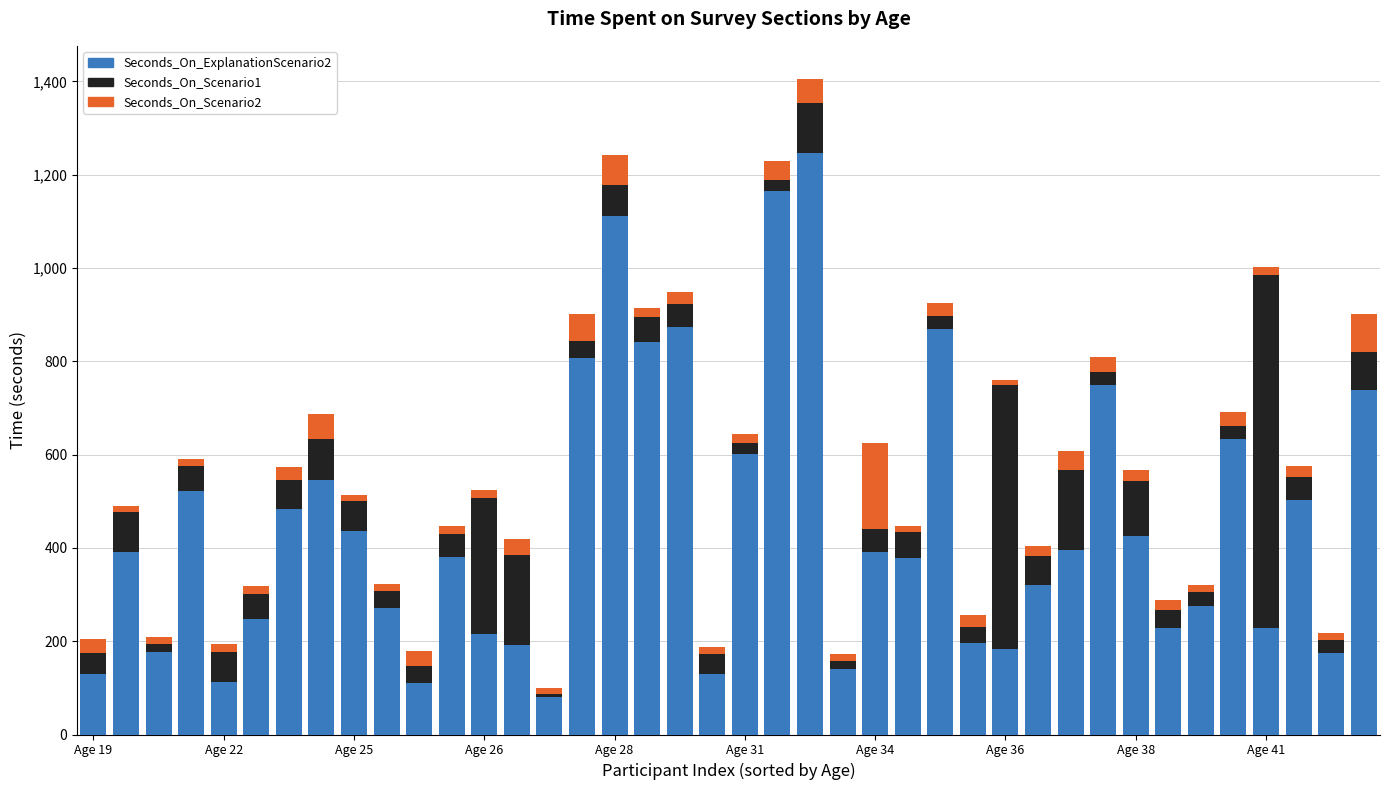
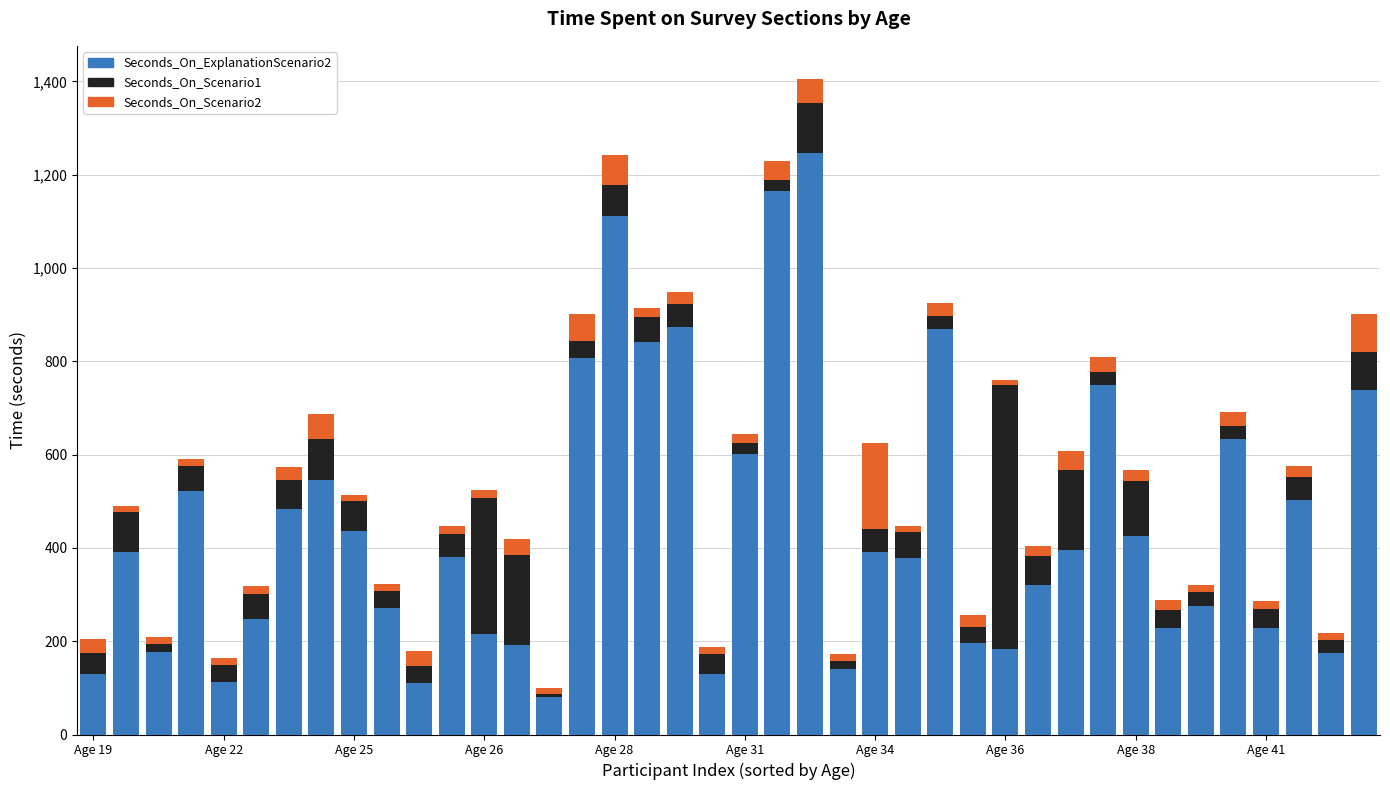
  {
    "Seconds_On_ExplanationScenario2": {
      "Age 19": "130",
      "Age 22": "110",
      "Age 25": "440",
      "Age 26": "210",
      "Age 28": "1,110",
      "Age 31": "600",
      "Age 34": "390",
      "Age 36": "180",
      "Age 38": "430",
      "Age 41": "230"
    },
    "Seconds_On_Scenario1": {
      "Age 19": "40",
-     "Age 22": "70",
+     "Age 22": "40",
      "Age 25": "60",
      "Age 26": "290",
      "Age 28": "70",
      "Age 31": "20",
      "Age 34": "50",
      "Age 36": "570",
      "Age 38": "120",
-     "Age 41": "750"
+     "Age 41": "40"
    },
    "Seconds_On_Scenario2": {
      "Age 19": "30",
      "Age 22": "20",
      "Age 25": "10",
      "Age 26": "20",
      "Age 28": "70",
      "Age 31": "20",
      "Age 34": "180",
      "Age 36": "10",
      "Age 38": "20",
      "Age 41": "20"
    }
  }
